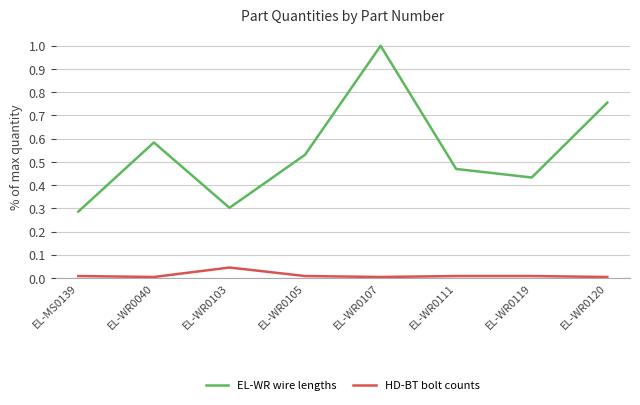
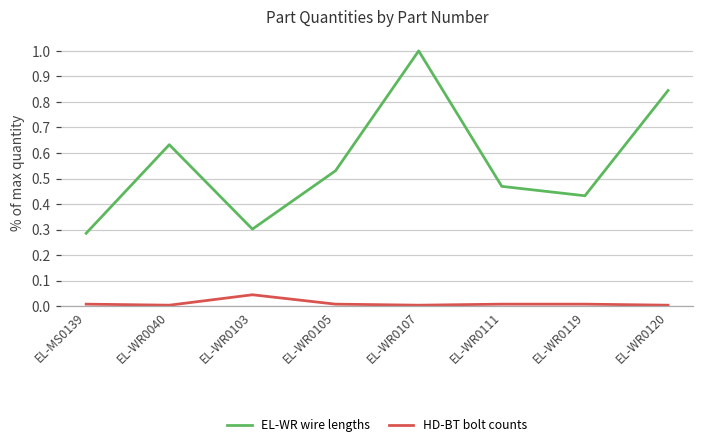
  {
    "EL-WR wire lengths": {
      "EL-MS0139": 0.29,
-     "EL-WR0040": 0.58,
+     "EL-WR0040": 0.63,
      "EL-WR0103": 0.30,
      "EL-WR0105": 0.53,
      "EL-WR0107": 1.00,
      "EL-WR0111": 0.47,
      "EL-WR0119": 0.43,
-     "EL-WR0120": 0.76
+     "EL-WR0120": 0.84
    },
    "HD-BT bolt counts": {
      "EL-MS0139": 0.01,
      "EL-WR0040": 0.00,
      "EL-WR0103": 0.04,
      "EL-WR0105": 0.01,
      "EL-WR0107": 0.00,
      "EL-WR0111": 0.01,
      "EL-WR0119": 0.01,
      "EL-WR0120": 0.00
    }
  }
